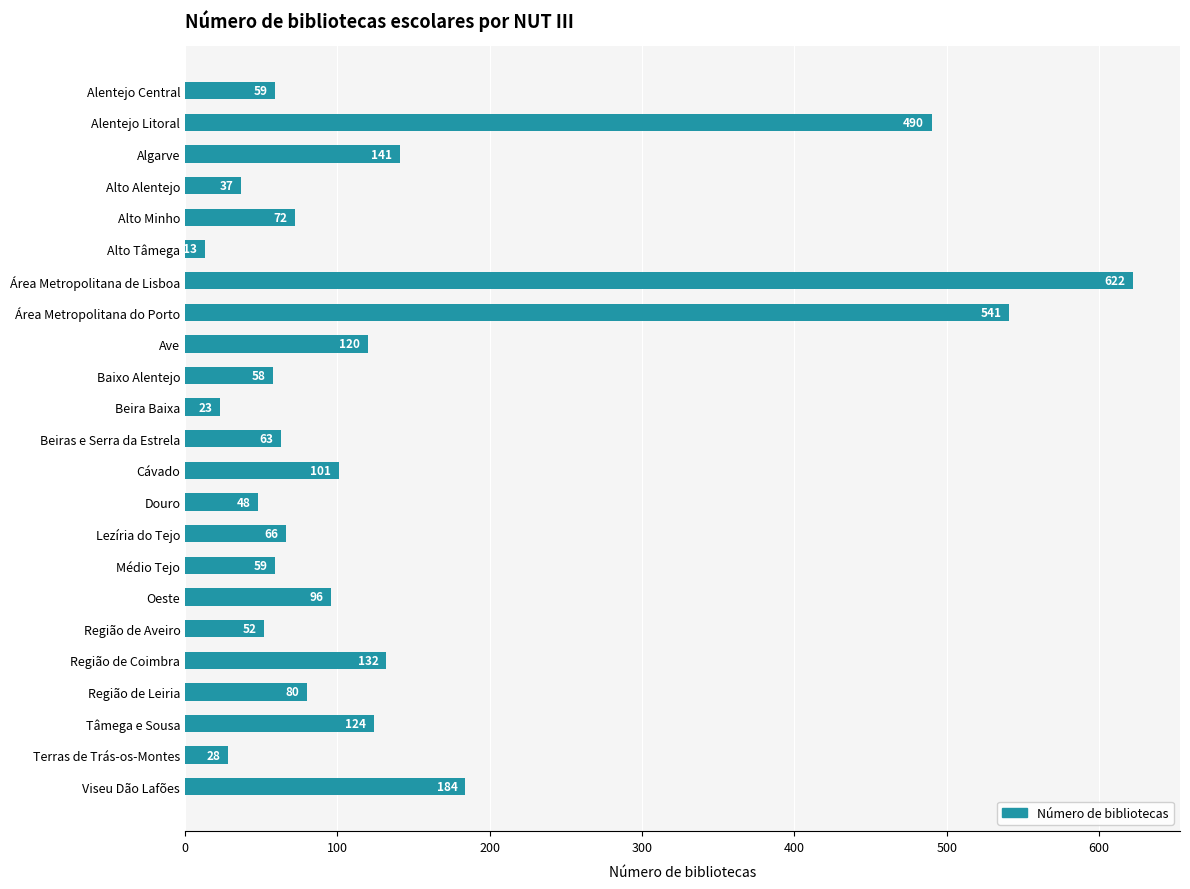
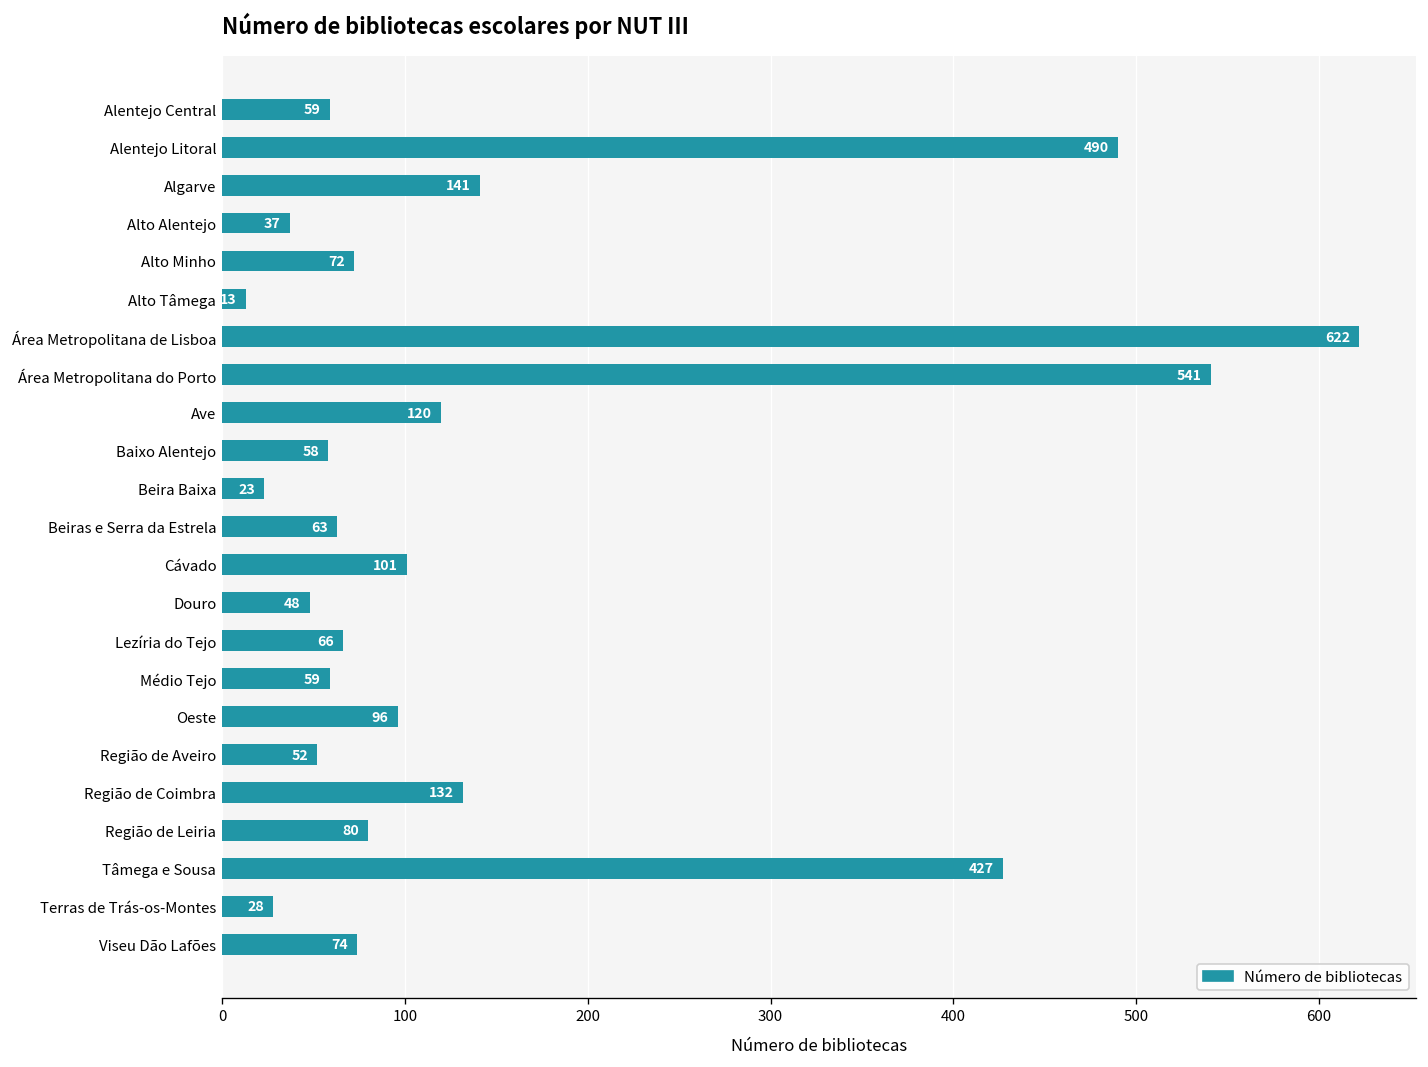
  {
    "Alentejo Central": 59,
    "Alentejo Litoral": 490,
    "Algarve": 141,
    "Alto Alentejo": 37,
    "Alto Minho": 72,
    "Alto Tâmega": 13,
    "Área Metropolitana de Lisboa": 622,
    "Área Metropolitana do Porto": 541,
    "Ave": 120,
    "Baixo Alentejo": 58,
    "Beira Baixa": 23,
    "Beiras e Serra da Estrela": 63,
    "Cávado": 101,
    "Douro": 48,
    "Lezíria do Tejo": 66,
    "Médio Tejo": 59,
    "Oeste": 96,
    "Região de Aveiro": 52,
    "Região de Coimbra": 132,
    "Região de Leiria": 80,
-   "Tâmega e Sousa": 124,
+   "Tâmega e Sousa": 427,
    "Terras de Trás-os-Montes": 28,
-   "Viseu Dão Lafões": 184
+   "Viseu Dão Lafões": 74
  }
